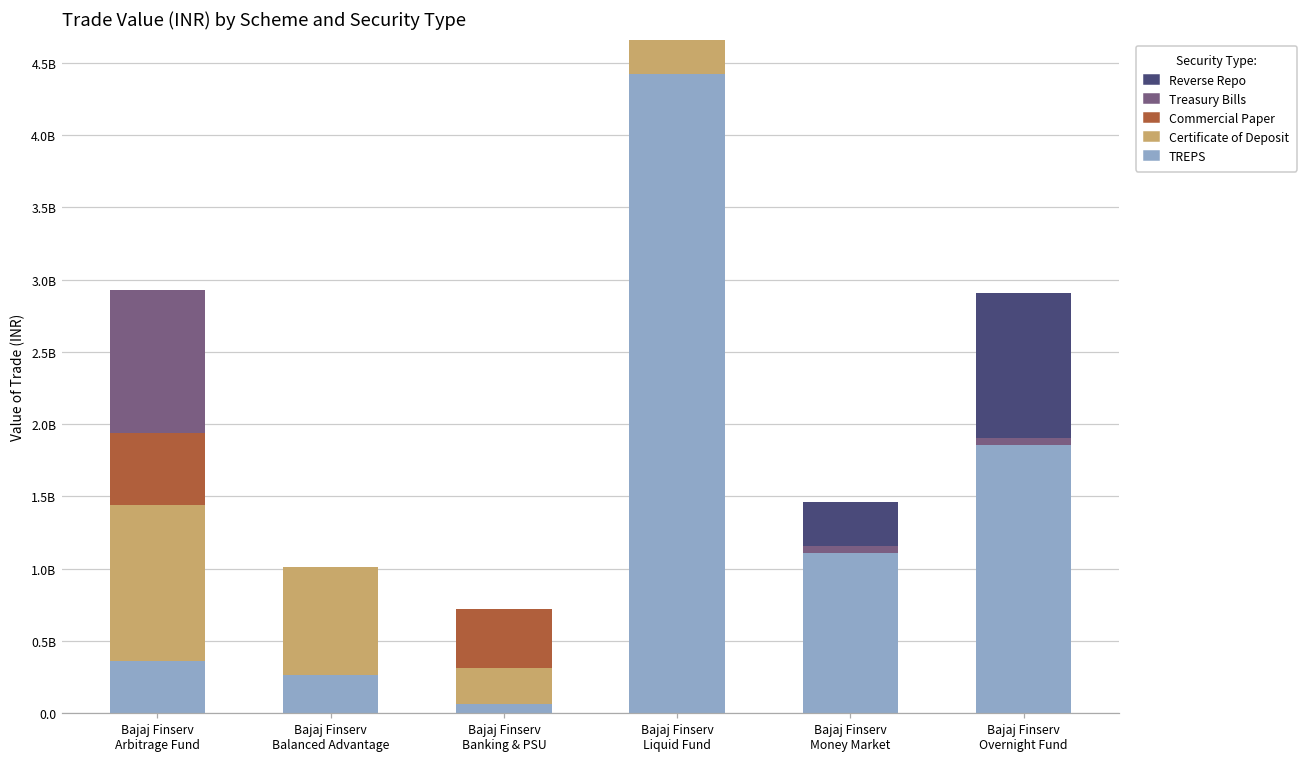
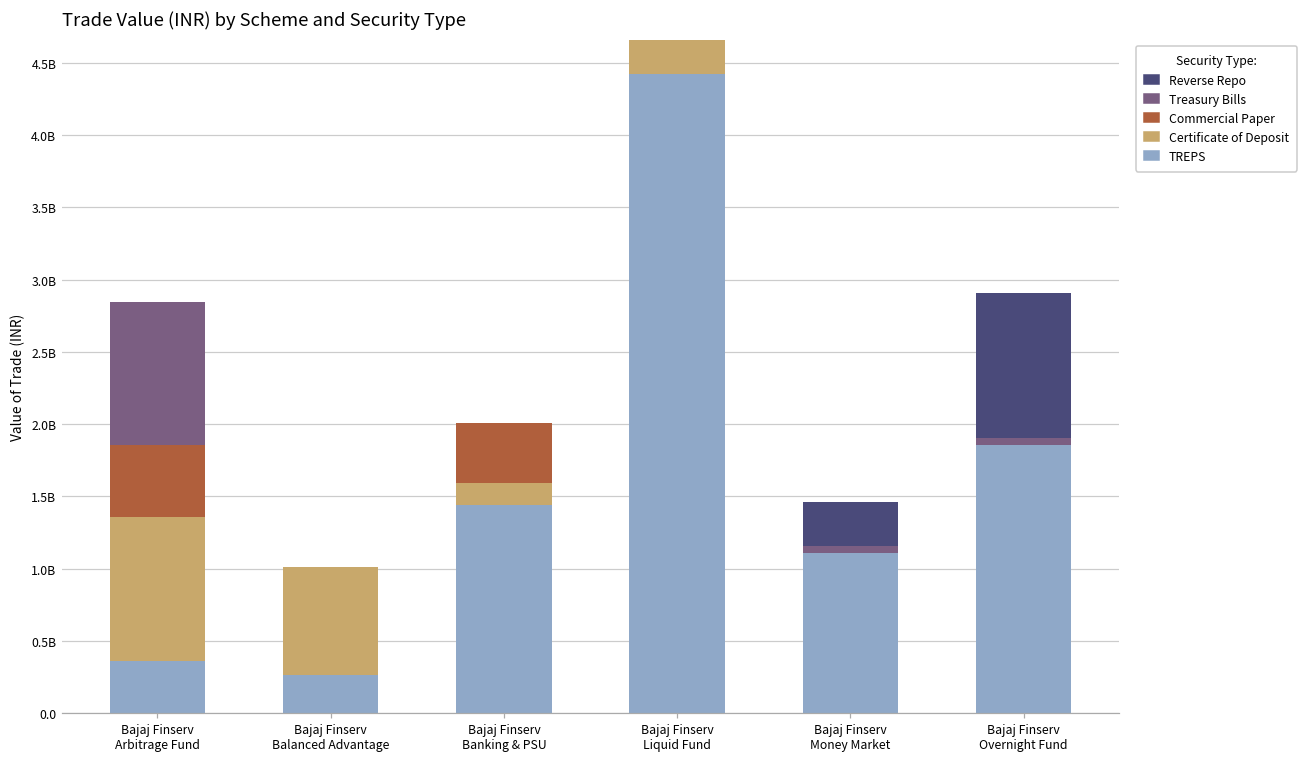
  {
    "TREPS": {
      "Bajaj Finserv Arbitrage Fund": 360000000,
      "Bajaj Finserv Balanced Advantage": 260000000,
-     "Bajaj Finserv Banking & PSU": 60000000,
+     "Bajaj Finserv Banking & PSU": 1440000000,
      "Bajaj Finserv Liquid Fund": 4420000000,
      "Bajaj Finserv Money Market": 1110000000,
      "Bajaj Finserv Overnight Fund": 1850000000
    },
    "Certificate of Deposit": {
-     "Bajaj Finserv Arbitrage Fund": 1080000000,
+     "Bajaj Finserv Arbitrage Fund": 1000000000,
      "Bajaj Finserv Balanced Advantage": 750000000,
-     "Bajaj Finserv Banking & PSU": 250000000,
+     "Bajaj Finserv Banking & PSU": 150000000,
      "Bajaj Finserv Liquid Fund": 230000000,
      "Bajaj Finserv Money Market": 0,
      "Bajaj Finserv Overnight Fund": 0
    },
    "Commercial Paper": {
      "Bajaj Finserv Arbitrage Fund": 500000000,
      "Bajaj Finserv Balanced Advantage": 0,
      "Bajaj Finserv Banking & PSU": 410000000,
      "Bajaj Finserv Liquid Fund": 0,
      "Bajaj Finserv Money Market": 0,
      "Bajaj Finserv Overnight Fund": 0
    }
  }
